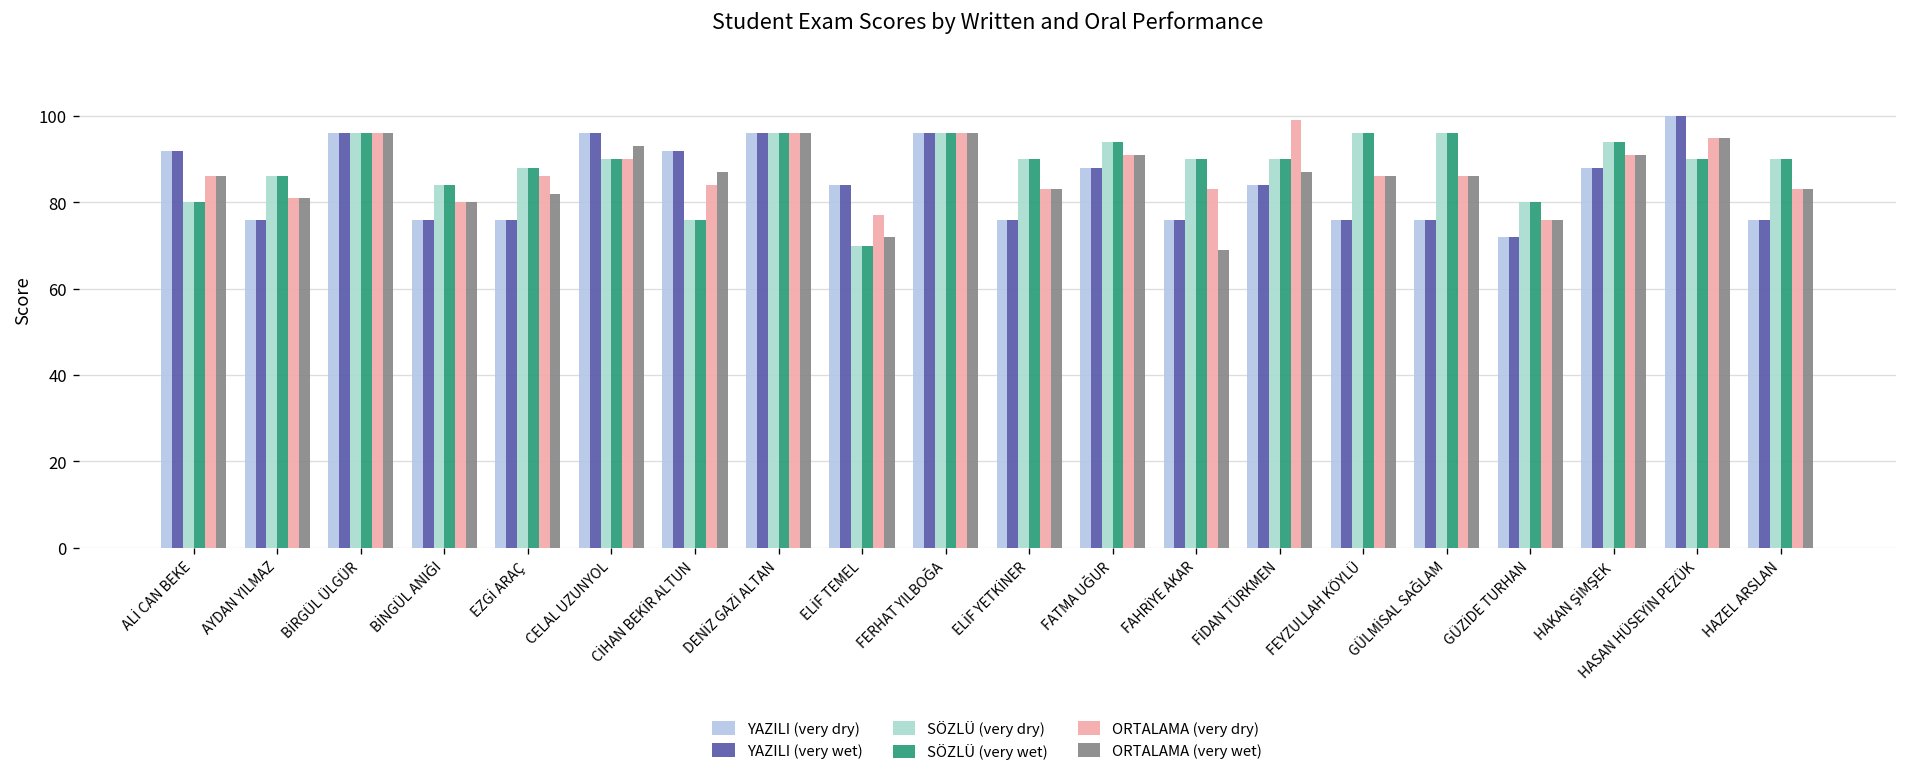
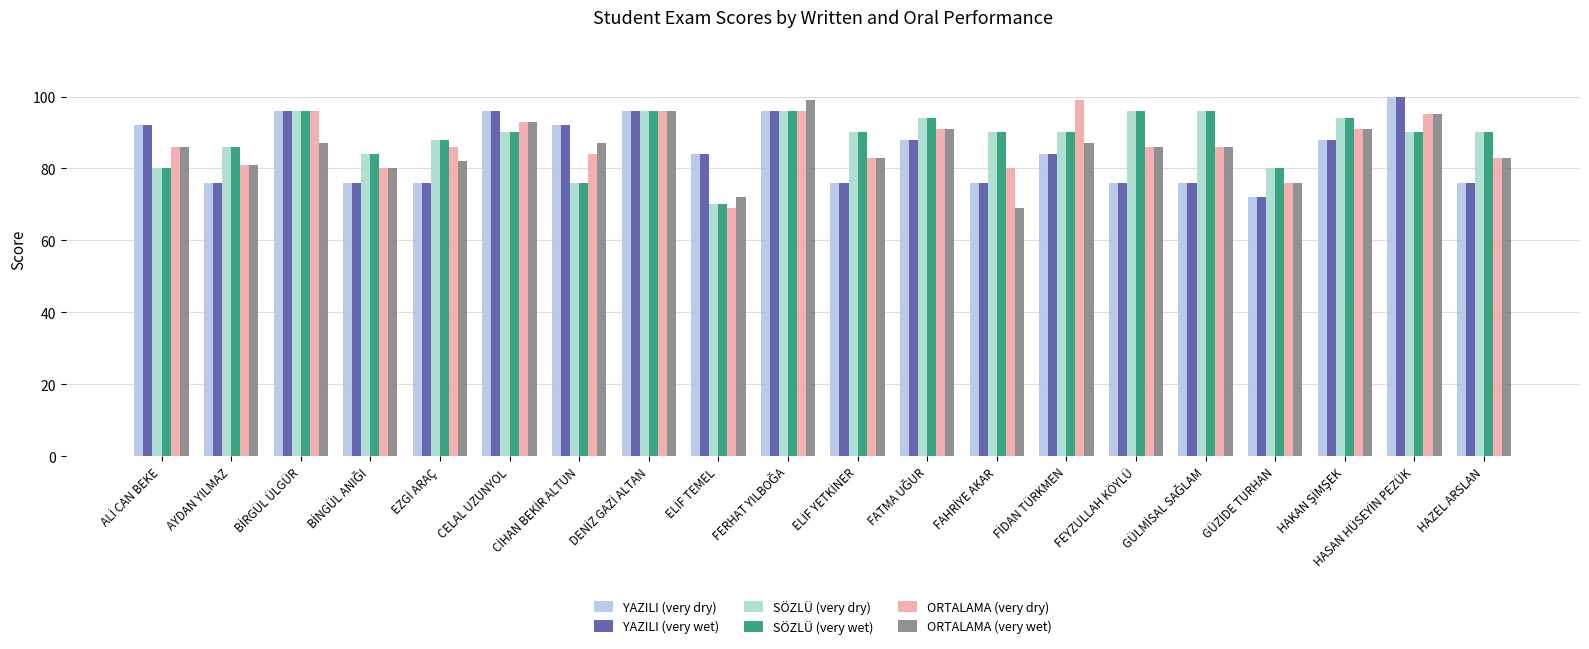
  {
    "YAZILI (very wet)": {
      "ALİ CAN BEKE": 92,
      "AYDAN YILMAZ": 76,
      "BİRGÜL ÜLGÜR": 96,
      "BİNGÜL ANIĞI": 76,
      "EZGİ ARAÇ": 76,
      "CELAL UZUNYOL": 96,
      "CİHAN BEKİR ALTUN": 92,
      "DENİZ GAZİ ALTAN": 96,
      "ELİF TEMEL": 84,
      "FERHAT YILBOĞA": 96,
      "ELİF YETKİNER": 76,
      "FATMA UĞUR": 88,
      "FAHRİYE AKAR": 76,
      "FİDAN TÜRKMEN": 84,
      "FEYZULLAH KÖYLÜ": 76,
      "GÜLMİSAL SAĞLAM": 76,
      "GÜZİDE TURHAN": 72,
      "HAKAN ŞİMŞEK": 88,
      "HASAN HÜSEYİN PEZÜK": 100,
      "HAZEL ARSLAN": 76
    },
    "SÖZLÜ (very wet)": {
      "ALİ CAN BEKE": 80,
      "AYDAN YILMAZ": 86,
      "BİRGÜL ÜLGÜR": 96,
      "BİNGÜL ANIĞI": 84,
      "EZGİ ARAÇ": 88,
      "CELAL UZUNYOL": 90,
      "CİHAN BEKİR ALTUN": 76,
      "DENİZ GAZİ ALTAN": 96,
      "ELİF TEMEL": 70,
      "FERHAT YILBOĞA": 96,
      "ELİF YETKİNER": 90,
      "FATMA UĞUR": 94,
      "FAHRİYE AKAR": 90,
      "FİDAN TÜRKMEN": 90,
      "FEYZULLAH KÖYLÜ": 96,
      "GÜLMİSAL SAĞLAM": 96,
      "GÜZİDE TURHAN": 80,
      "HAKAN ŞİMŞEK": 94,
      "HASAN HÜSEYİN PEZÜK": 90,
      "HAZEL ARSLAN": 90
    },
    "ORTALAMA (very dry)": {
      "ALİ CAN BEKE": 86,
      "AYDAN YILMAZ": 81,
      "BİRGÜL ÜLGÜR": 96,
      "BİNGÜL ANIĞI": 80,
      "EZGİ ARAÇ": 86,
-     "CELAL UZUNYOL": 90,
+     "CELAL UZUNYOL": 93,
      "CİHAN BEKİR ALTUN": 84,
      "DENİZ GAZİ ALTAN": 96,
-     "ELİF TEMEL": 77,
+     "ELİF TEMEL": 69,
      "FERHAT YILBOĞA": 96,
      "ELİF YETKİNER": 83,
      "FATMA UĞUR": 91,
-     "FAHRİYE AKAR": 83,
+     "FAHRİYE AKAR": 80,
      "FİDAN TÜRKMEN": 99,
      "FEYZULLAH KÖYLÜ": 86,
      "GÜLMİSAL SAĞLAM": 86,
      "GÜZİDE TURHAN": 76,
      "HAKAN ŞİMŞEK": 91,
      "HASAN HÜSEYİN PEZÜK": 95,
      "HAZEL ARSLAN": 83
    },
    "ORTALAMA (very wet)": {
      "ALİ CAN BEKE": 86,
      "AYDAN YILMAZ": 81,
-     "BİRGÜL ÜLGÜR": 96,
+     "BİRGÜL ÜLGÜR": 87,
      "BİNGÜL ANIĞI": 80,
      "EZGİ ARAÇ": 82,
      "CELAL UZUNYOL": 93,
      "CİHAN BEKİR ALTUN": 87,
      "DENİZ GAZİ ALTAN": 96,
      "ELİF TEMEL": 72,
-     "FERHAT YILBOĞA": 96,
+     "FERHAT YILBOĞA": 99,
      "ELİF YETKİNER": 83,
      "FATMA UĞUR": 91,
      "FAHRİYE AKAR": 69,
      "FİDAN TÜRKMEN": 87,
      "FEYZULLAH KÖYLÜ": 86,
      "GÜLMİSAL SAĞLAM": 86,
      "GÜZİDE TURHAN": 76,
      "HAKAN ŞİMŞEK": 91,
      "HASAN HÜSEYİN PEZÜK": 95,
      "HAZEL ARSLAN": 83
    }
  }
